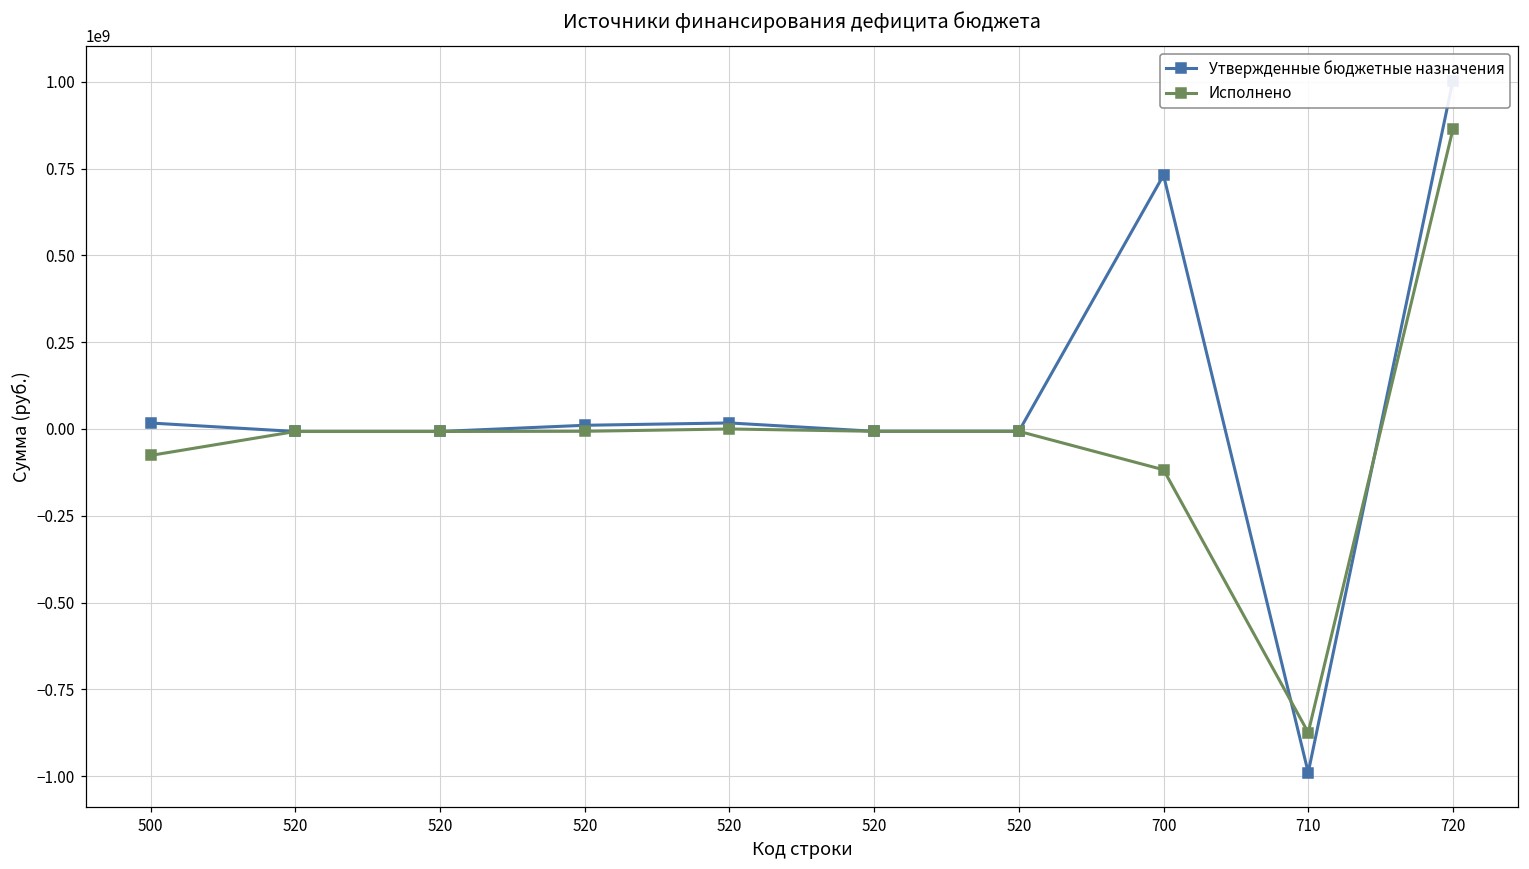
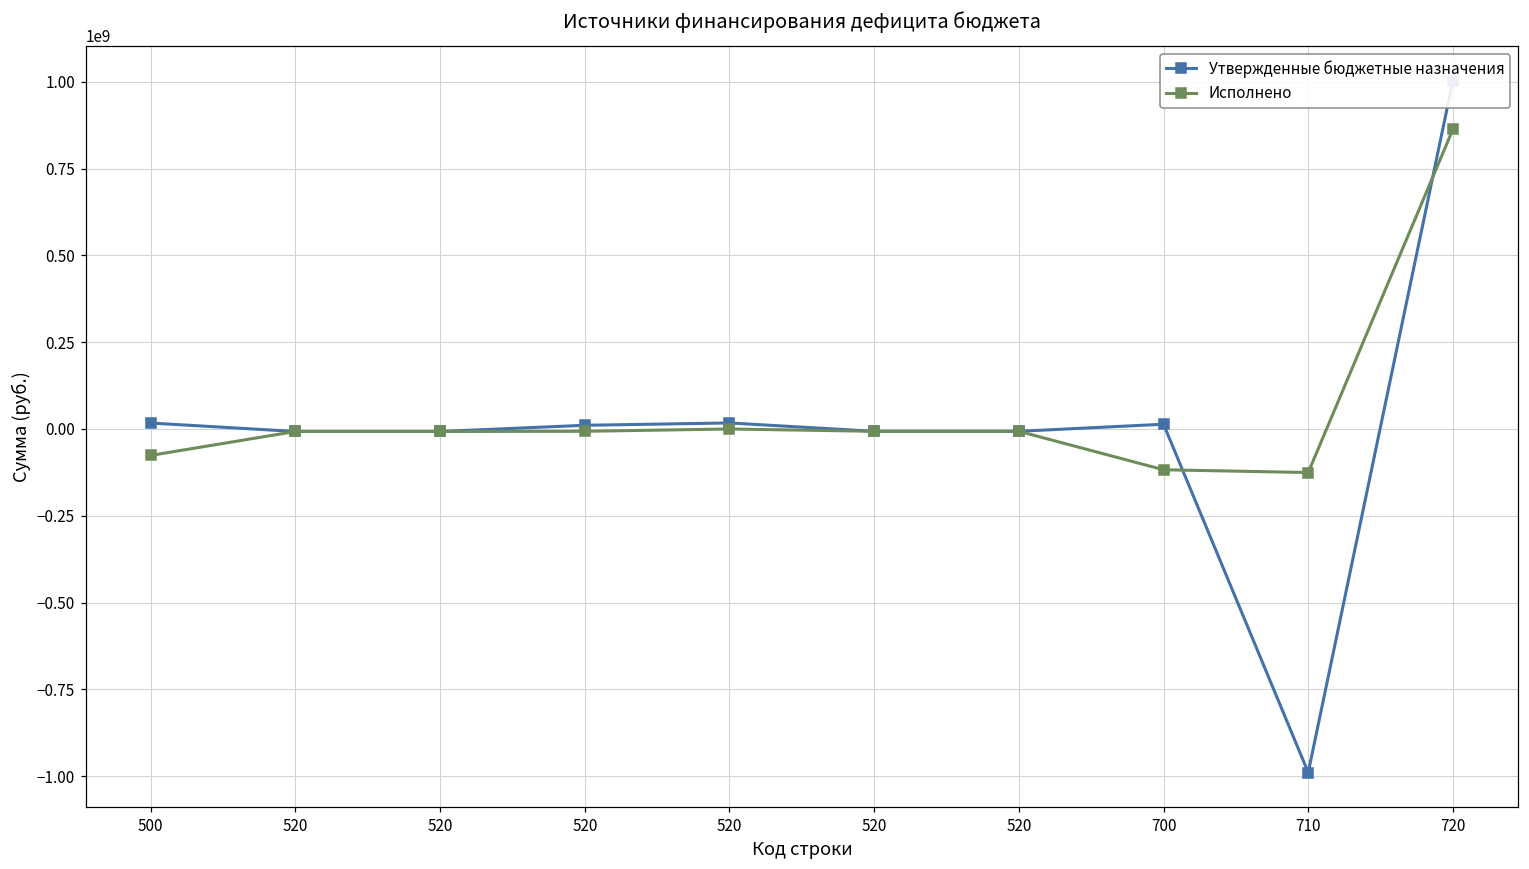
  {
    "Утвержденные бюджетные назначения": {
      "500": 20000000,
-     "700": 730000000,
+     "700": 10000000,
      "710": -990000000
    },
    "Исполнено": {
      "500": -80000000,
      "700": -120000000,
-     "710": -870000000,
+     "710": -130000000,
      "720": 860000000
    }
  }
